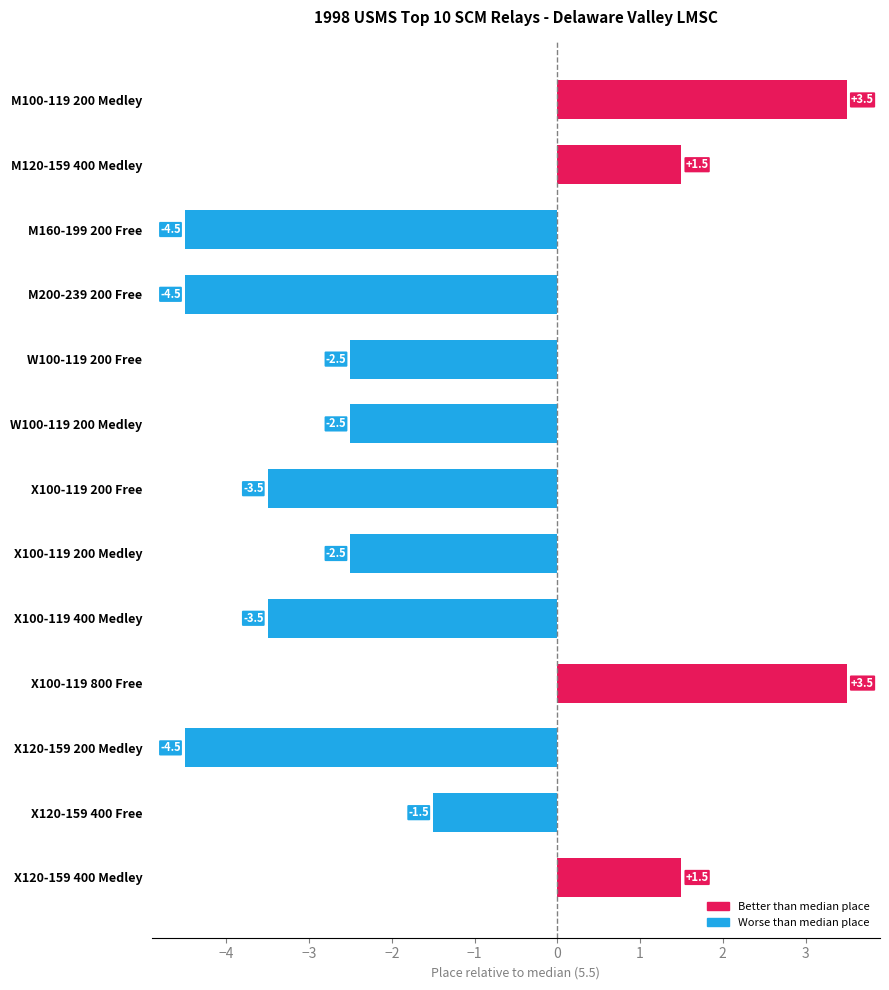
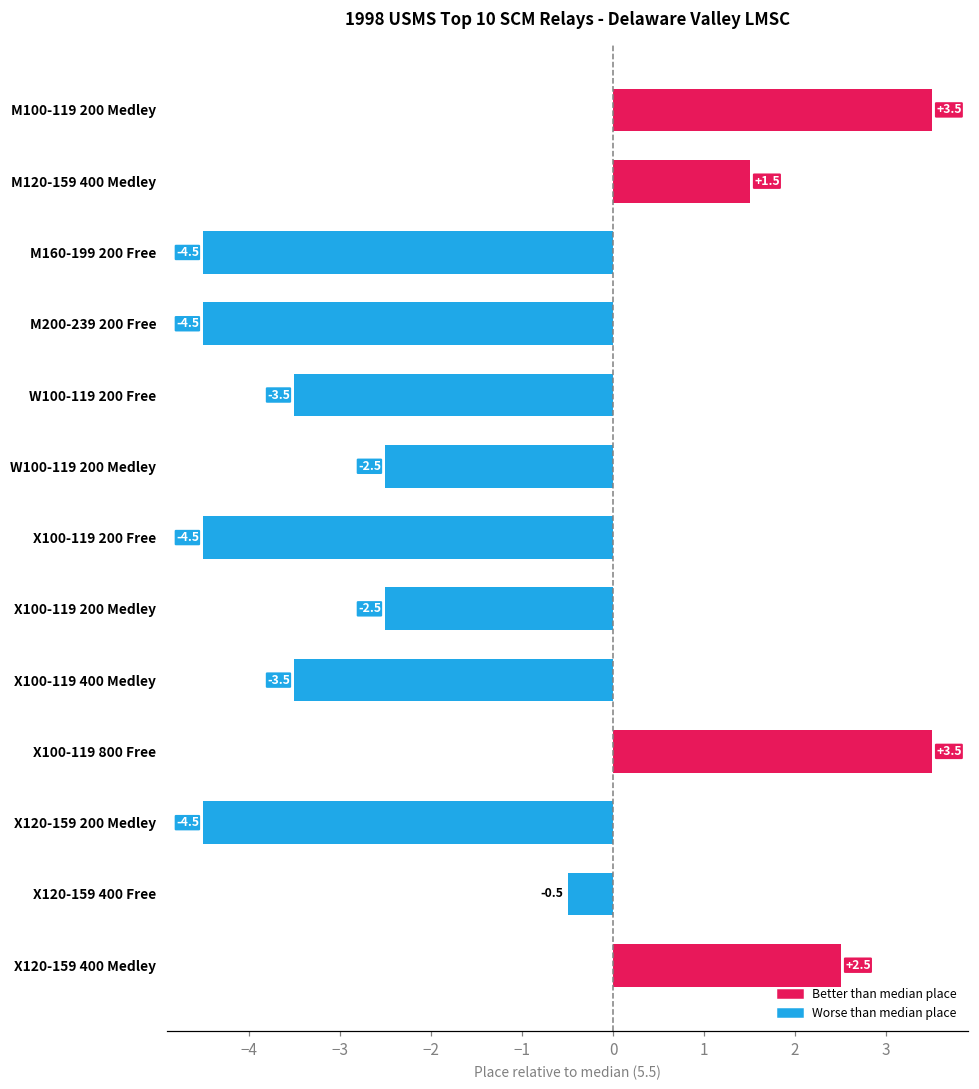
  {
-   "W100-119 200 Free": "-2.5",
-   "X100-119 200 Free": "-3.5",
-   "X120-159 400 Free": "-1.5",
-   "X120-159 400 Medley": "+1.5"
+   "W100-119 200 Free": "-3.5",
+   "X100-119 200 Free": "-4.5",
+   "X120-159 400 Free": "-0.5",
+   "X120-159 400 Medley": "+2.5"
  }
